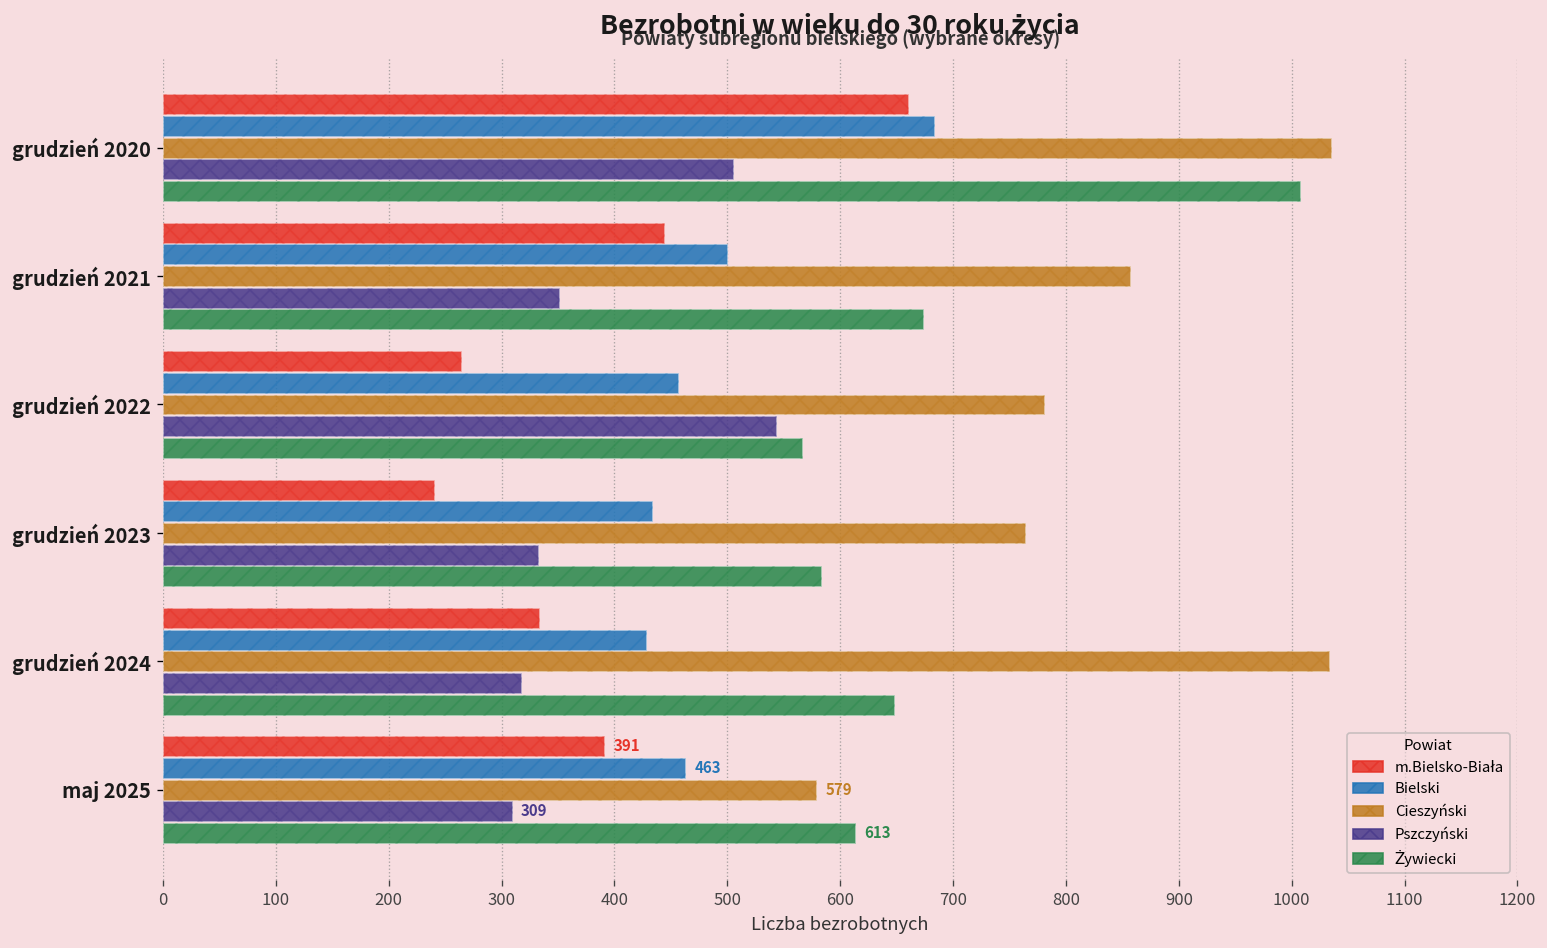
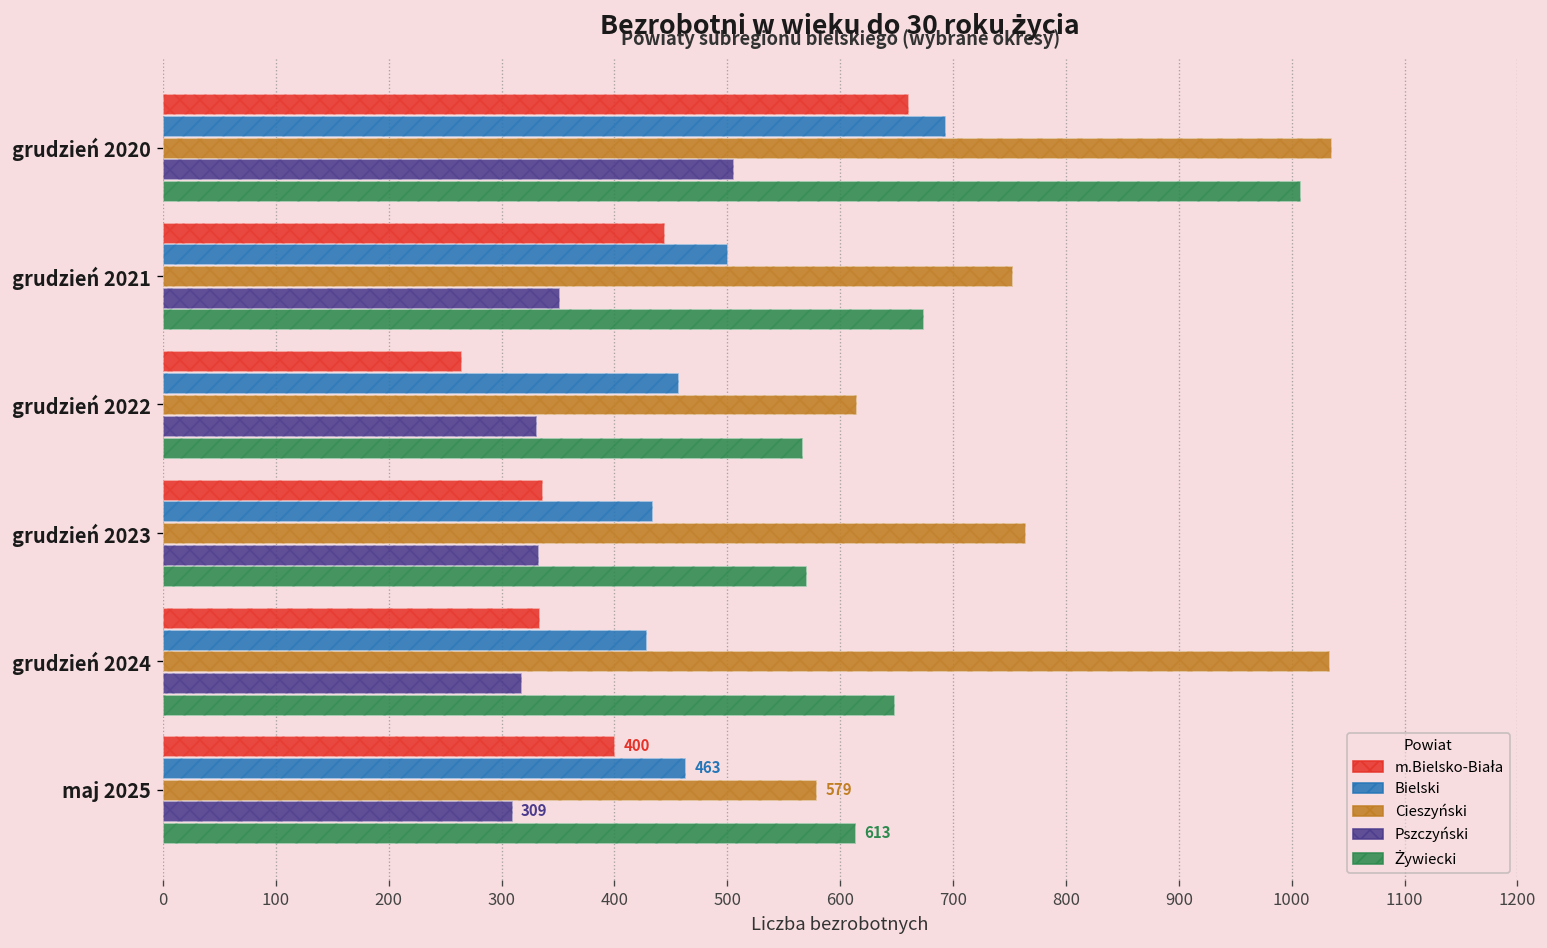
  {
    "m.Bielsko-Biała": {
-     "grudzień 2023": 240,
-     "maj 2025": 391
+     "grudzień 2023": 340,
+     "maj 2025": 400
    },
    "Bielski": {
-     "grudzień 2020": 680,
+     "grudzień 2020": 690,
      "grudzień 2021": 500,
      "grudzień 2022": 460,
      "grudzień 2023": 430,
      "grudzień 2024": 430
    },
    "Cieszyński": {
      "grudzień 2020": 1040,
-     "grudzień 2021": 860,
-     "grudzień 2022": 780,
+     "grudzień 2021": 750,
+     "grudzień 2022": 610,
      "grudzień 2023": 760,
      "grudzień 2024": 1030
    },
    "Pszczyński": {
      "grudzień 2020": 510,
      "grudzień 2021": 350,
-     "grudzień 2022": 540,
+     "grudzień 2022": 330,
      "grudzień 2023": 330,
      "grudzień 2024": 320
    },
    "Żywiecki": {
      "grudzień 2020": 1010,
      "grudzień 2021": 670,
      "grudzień 2022": 570,
-     "grudzień 2023": 580,
+     "grudzień 2023": 570,
      "grudzień 2024": 650
    }
  }
